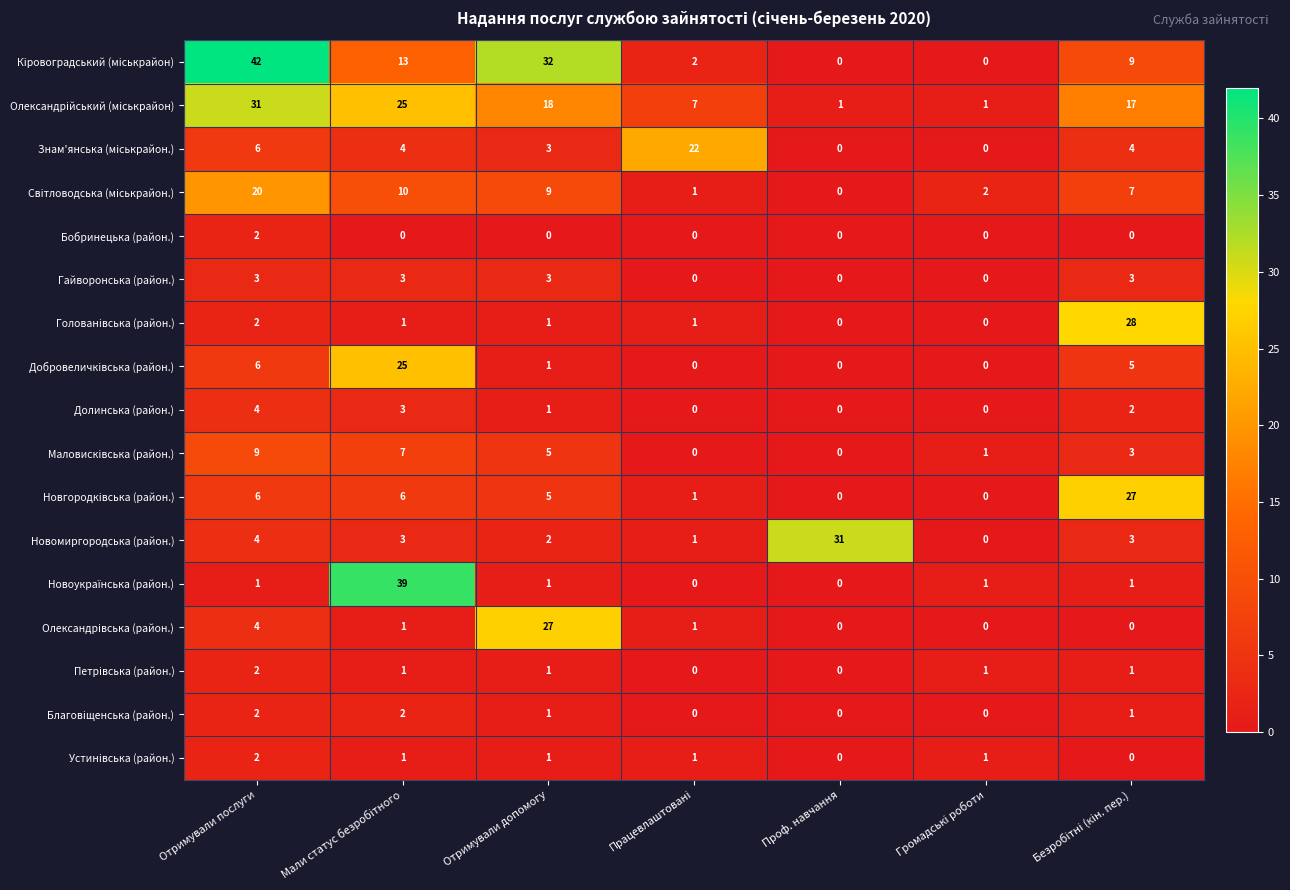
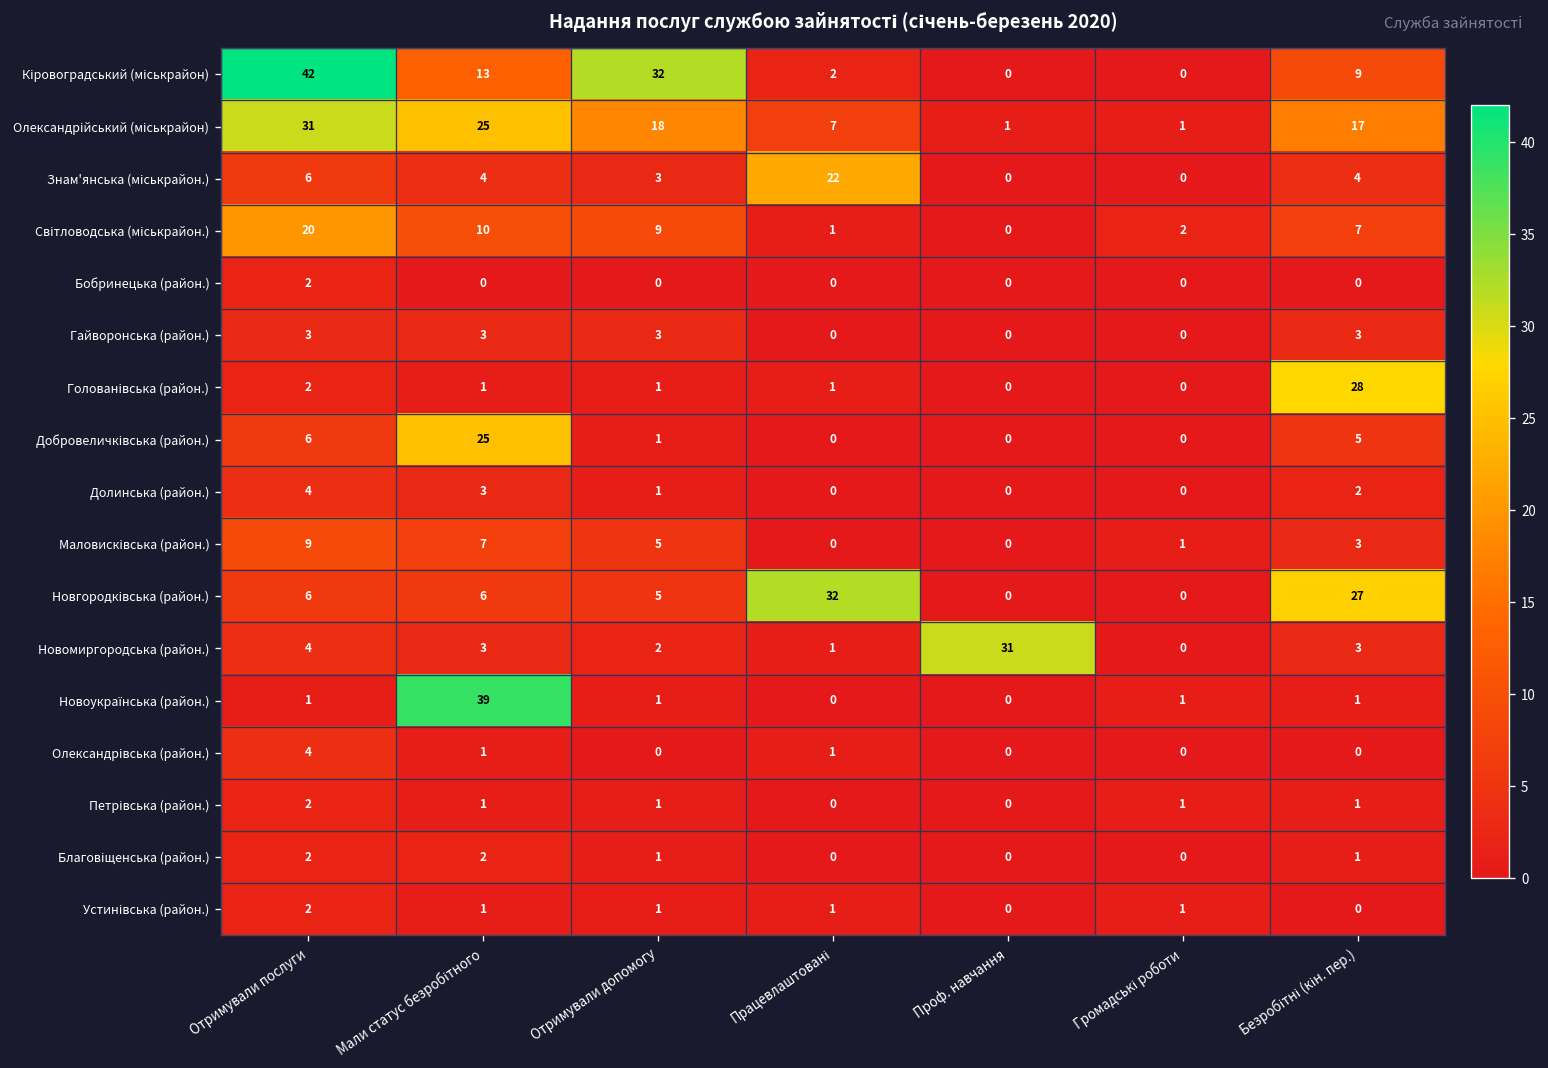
  {
    "Кіровоградський (міськрайон)": {
      "Отримували послуги": 42,
      "Мали статус безробітного": 13,
      "Отримували допомогу": 32,
      "Працевлаштовані": 2,
      "Проф. навчання": 0,
      "Громадські роботи": 0,
      "Безробітні (кін. пер.)": 9
    },
    "Олександрійський (міськрайон)": {
      "Отримували послуги": 31,
      "Мали статус безробітного": 25,
      "Отримували допомогу": 18,
      "Працевлаштовані": 7,
      "Проф. навчання": 1,
      "Громадські роботи": 1,
      "Безробітні (кін. пер.)": 17
    },
    "Знам'янська (міськрайон.)": {
      "Отримували послуги": 6,
      "Мали статус безробітного": 4,
      "Отримували допомогу": 3,
      "Працевлаштовані": 22,
      "Проф. навчання": 0,
      "Громадські роботи": 0,
      "Безробітні (кін. пер.)": 4
    },
    "Світловодська (міськрайон.)": {
      "Отримували послуги": 20,
      "Мали статус безробітного": 10,
      "Отримували допомогу": 9,
      "Працевлаштовані": 1,
      "Проф. навчання": 0,
      "Громадські роботи": 2,
      "Безробітні (кін. пер.)": 7
    },
    "Бобринецька (район.)": {
      "Отримували послуги": 2,
      "Мали статус безробітного": 0,
      "Отримували допомогу": 0,
      "Працевлаштовані": 0,
      "Проф. навчання": 0,
      "Громадські роботи": 0,
      "Безробітні (кін. пер.)": 0
    },
    "Гайворонська (район.)": {
      "Отримували послуги": 3,
      "Мали статус безробітного": 3,
      "Отримували допомогу": 3,
      "Працевлаштовані": 0,
      "Проф. навчання": 0,
      "Громадські роботи": 0,
      "Безробітні (кін. пер.)": 3
    },
    "Голованівська (район.)": {
      "Отримували послуги": 2,
      "Мали статус безробітного": 1,
      "Отримували допомогу": 1,
      "Працевлаштовані": 1,
      "Проф. навчання": 0,
      "Громадські роботи": 0,
      "Безробітні (кін. пер.)": 28
    },
    "Добровеличківська (район.)": {
      "Отримували послуги": 6,
      "Мали статус безробітного": 25,
      "Отримували допомогу": 1,
      "Працевлаштовані": 0,
      "Проф. навчання": 0,
      "Громадські роботи": 0,
      "Безробітні (кін. пер.)": 5
    },
    "Долинська (район.)": {
      "Отримували послуги": 4,
      "Мали статус безробітного": 3,
      "Отримували допомогу": 1,
      "Працевлаштовані": 0,
      "Проф. навчання": 0,
      "Громадські роботи": 0,
      "Безробітні (кін. пер.)": 2
    },
    "Маловисківська (район.)": {
      "Отримували послуги": 9,
      "Мали статус безробітного": 7,
      "Отримували допомогу": 5,
      "Працевлаштовані": 0,
      "Проф. навчання": 0,
      "Громадські роботи": 1,
      "Безробітні (кін. пер.)": 3
    },
    "Новгородківська (район.)": {
      "Отримували послуги": 6,
      "Мали статус безробітного": 6,
      "Отримували допомогу": 5,
-     "Працевлаштовані": 1,
+     "Працевлаштовані": 32,
      "Проф. навчання": 0,
      "Громадські роботи": 0,
      "Безробітні (кін. пер.)": 27
    },
    "Новомиргородська (район.)": {
      "Отримували послуги": 4,
      "Мали статус безробітного": 3,
      "Отримували допомогу": 2,
      "Працевлаштовані": 1,
      "Проф. навчання": 31,
      "Громадські роботи": 0,
      "Безробітні (кін. пер.)": 3
    },
    "Новоукраїнська (район.)": {
      "Отримували послуги": 1,
      "Мали статус безробітного": 39,
      "Отримували допомогу": 1,
      "Працевлаштовані": 0,
      "Проф. навчання": 0,
      "Громадські роботи": 1,
      "Безробітні (кін. пер.)": 1
    },
    "Олександрівська (район.)": {
      "Отримували послуги": 4,
      "Мали статус безробітного": 1,
-     "Отримували допомогу": 27,
+     "Отримували допомогу": 0,
      "Працевлаштовані": 1,
      "Проф. навчання": 0,
      "Громадські роботи": 0,
      "Безробітні (кін. пер.)": 0
    },
    "Петрівська (район.)": {
      "Отримували послуги": 2,
      "Мали статус безробітного": 1,
      "Отримували допомогу": 1,
      "Працевлаштовані": 0,
      "Проф. навчання": 0,
      "Громадські роботи": 1,
      "Безробітні (кін. пер.)": 1
    },
    "Благовіщенська (район.)": {
      "Отримували послуги": 2,
      "Мали статус безробітного": 2,
      "Отримували допомогу": 1,
      "Працевлаштовані": 0,
      "Проф. навчання": 0,
      "Громадські роботи": 0,
      "Безробітні (кін. пер.)": 1
    },
    "Устинівська (район.)": {
      "Отримували послуги": 2,
      "Мали статус безробітного": 1,
      "Отримували допомогу": 1,
      "Працевлаштовані": 1,
      "Проф. навчання": 0,
      "Громадські роботи": 1,
      "Безробітні (кін. пер.)": 0
    }
  }
